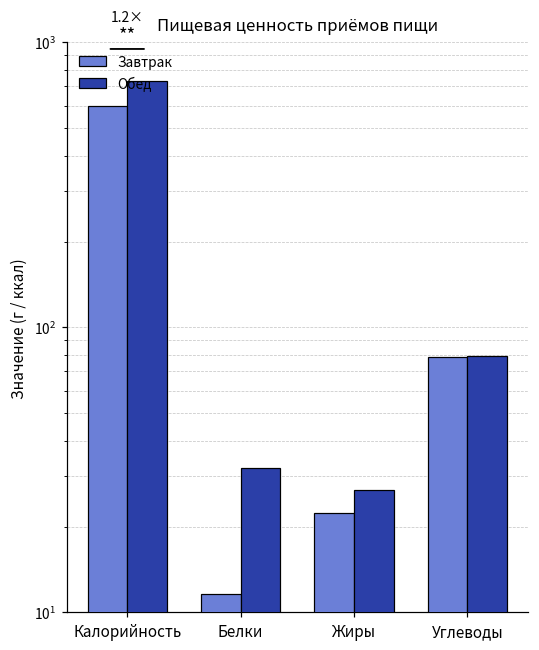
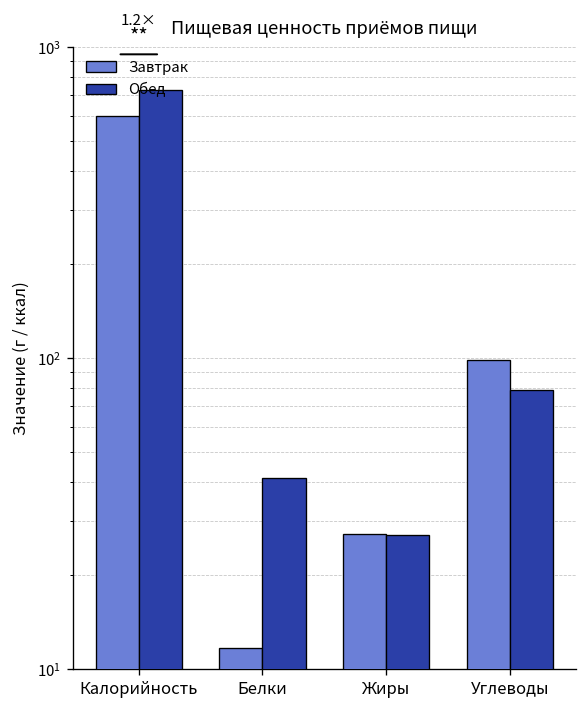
  {
    "Завтрак": {
      "Калорийность": 600,
      "Белки": 12,
-     "Жиры": 22,
-     "Углеводы": 79
+     "Жиры": 27,
+     "Углеводы": 99
    },
    "Обед": {
      "Калорийность": 730,
-     "Белки": 32,
+     "Белки": 41,
      "Жиры": 27,
      "Углеводы": 79
    }
  }
